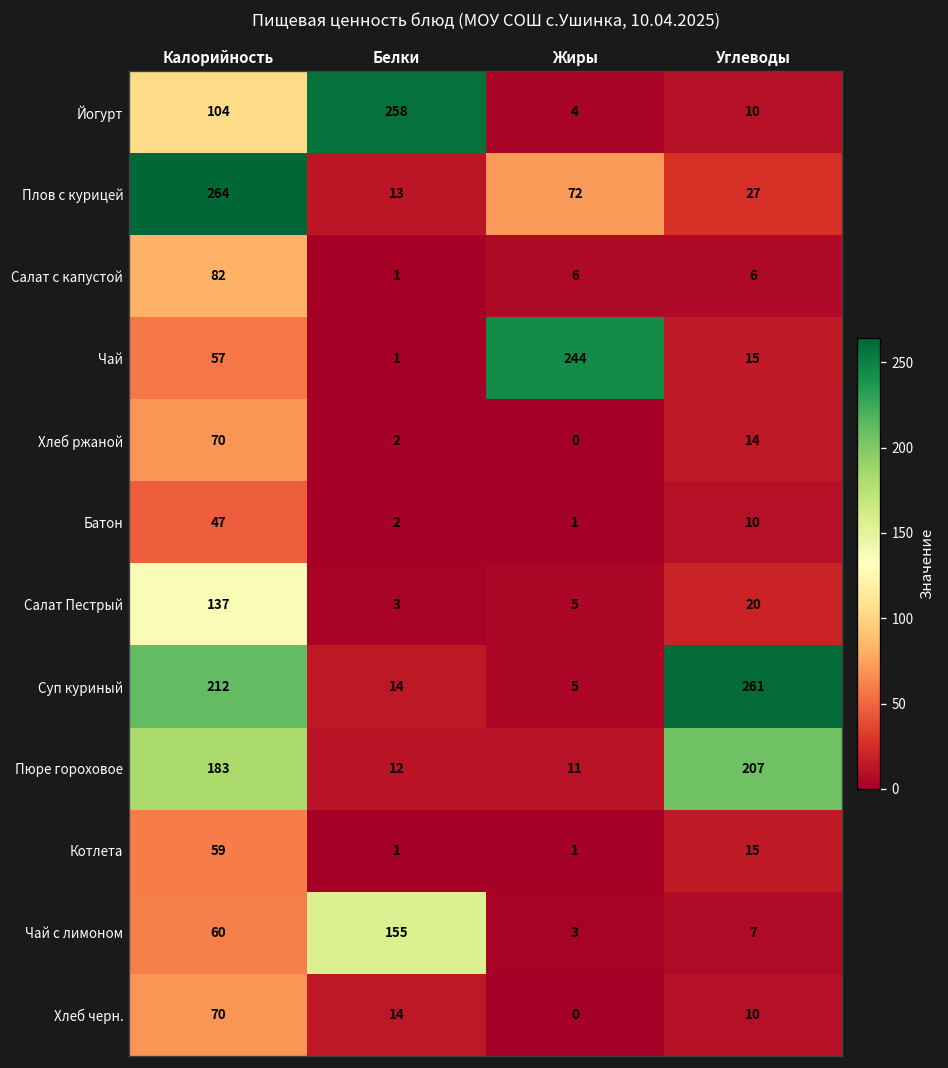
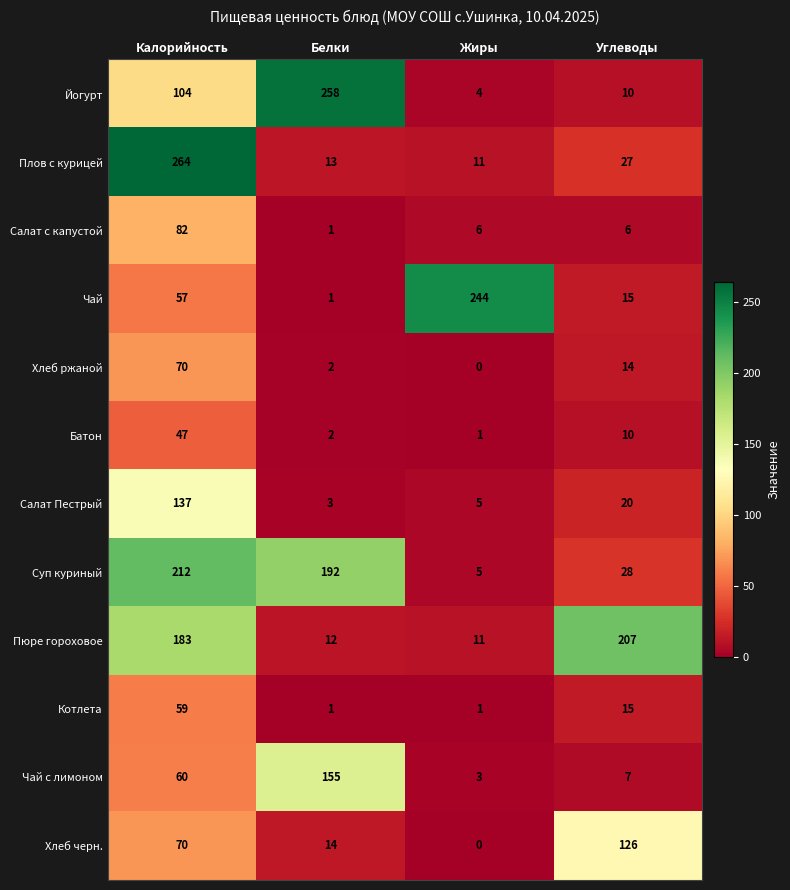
  {
    "Йогурт": {
      "Калорийность": 104,
      "Белки": 258,
      "Жиры": 4,
      "Углеводы": 10
    },
    "Плов с курицей": {
      "Калорийность": 264,
      "Белки": 13,
-     "Жиры": 72,
+     "Жиры": 11,
      "Углеводы": 27
    },
    "Салат с капустой": {
      "Калорийность": 82,
      "Белки": 1,
      "Жиры": 6,
      "Углеводы": 6
    },
    "Чай": {
      "Калорийность": 57,
      "Белки": 1,
      "Жиры": 244,
      "Углеводы": 15
    },
    "Хлеб ржаной": {
      "Калорийность": 70,
      "Белки": 2,
      "Жиры": 0,
      "Углеводы": 14
    },
    "Батон": {
      "Калорийность": 47,
      "Белки": 2,
      "Жиры": 1,
      "Углеводы": 10
    },
    "Салат Пестрый": {
      "Калорийность": 137,
      "Белки": 3,
      "Жиры": 5,
      "Углеводы": 20
    },
    "Суп куриный": {
      "Калорийность": 212,
-     "Белки": 14,
+     "Белки": 192,
      "Жиры": 5,
-     "Углеводы": 261
+     "Углеводы": 28
    },
    "Пюре гороховое": {
      "Калорийность": 183,
      "Белки": 12,
      "Жиры": 11,
      "Углеводы": 207
    },
    "Котлета": {
      "Калорийность": 59,
      "Белки": 1,
      "Жиры": 1,
      "Углеводы": 15
    },
    "Чай с лимоном": {
      "Калорийность": 60,
      "Белки": 155,
      "Жиры": 3,
      "Углеводы": 7
    },
    "Хлеб черн.": {
      "Калорийность": 70,
      "Белки": 14,
      "Жиры": 0,
-     "Углеводы": 10
+     "Углеводы": 126
    }
  }
